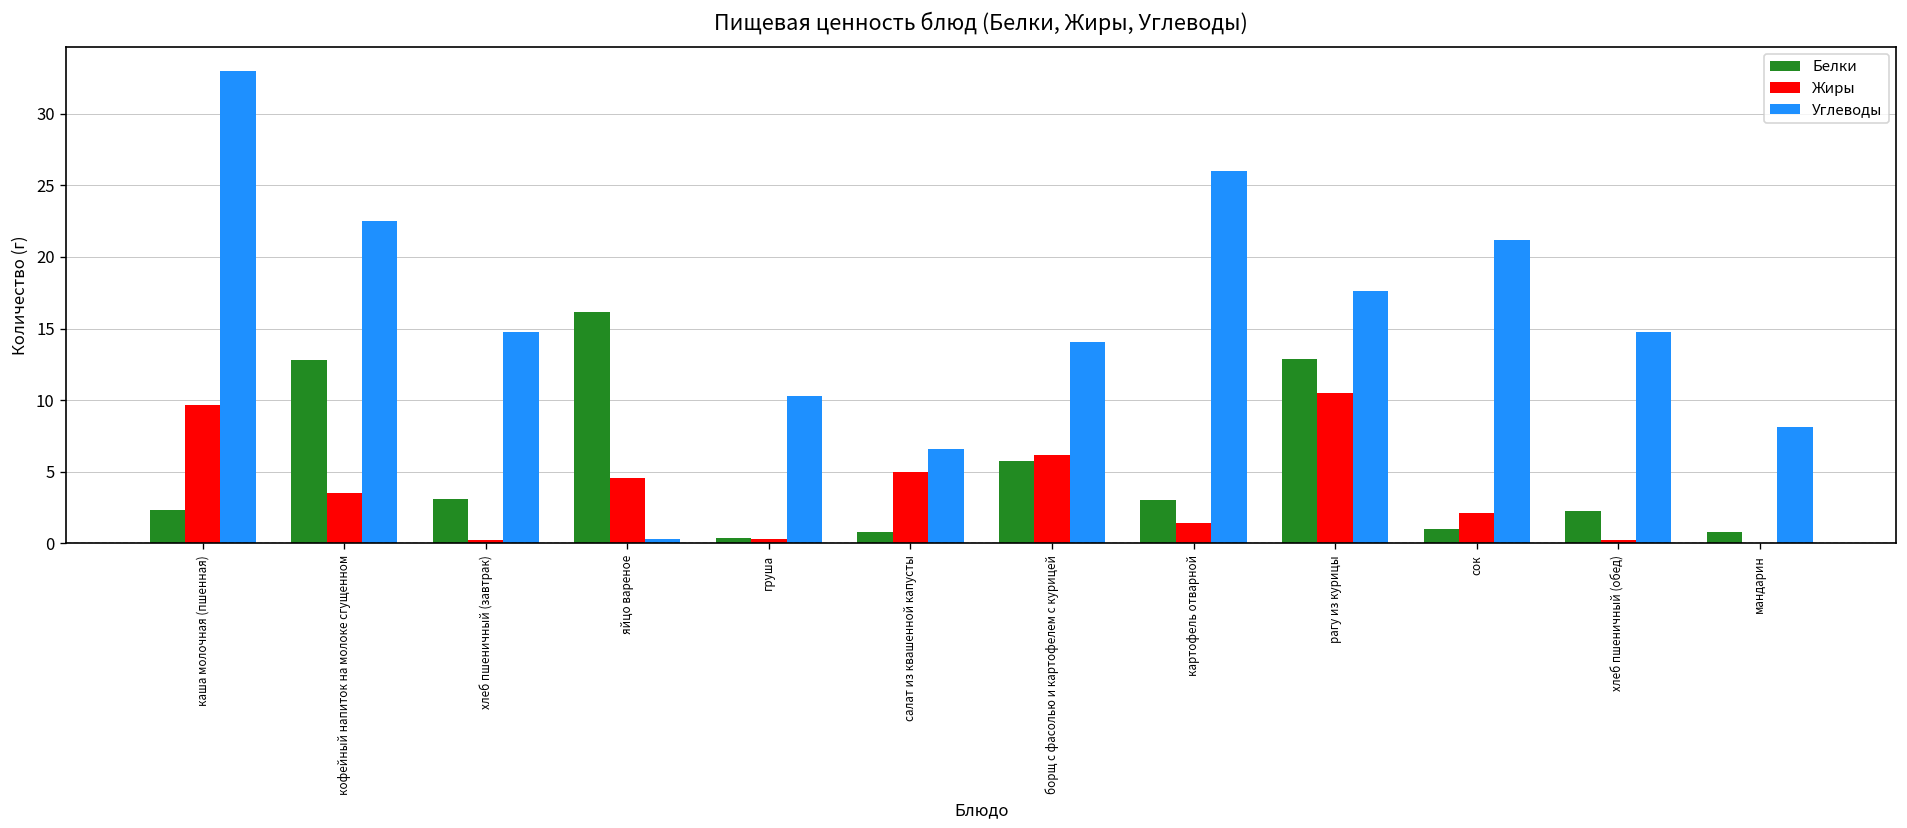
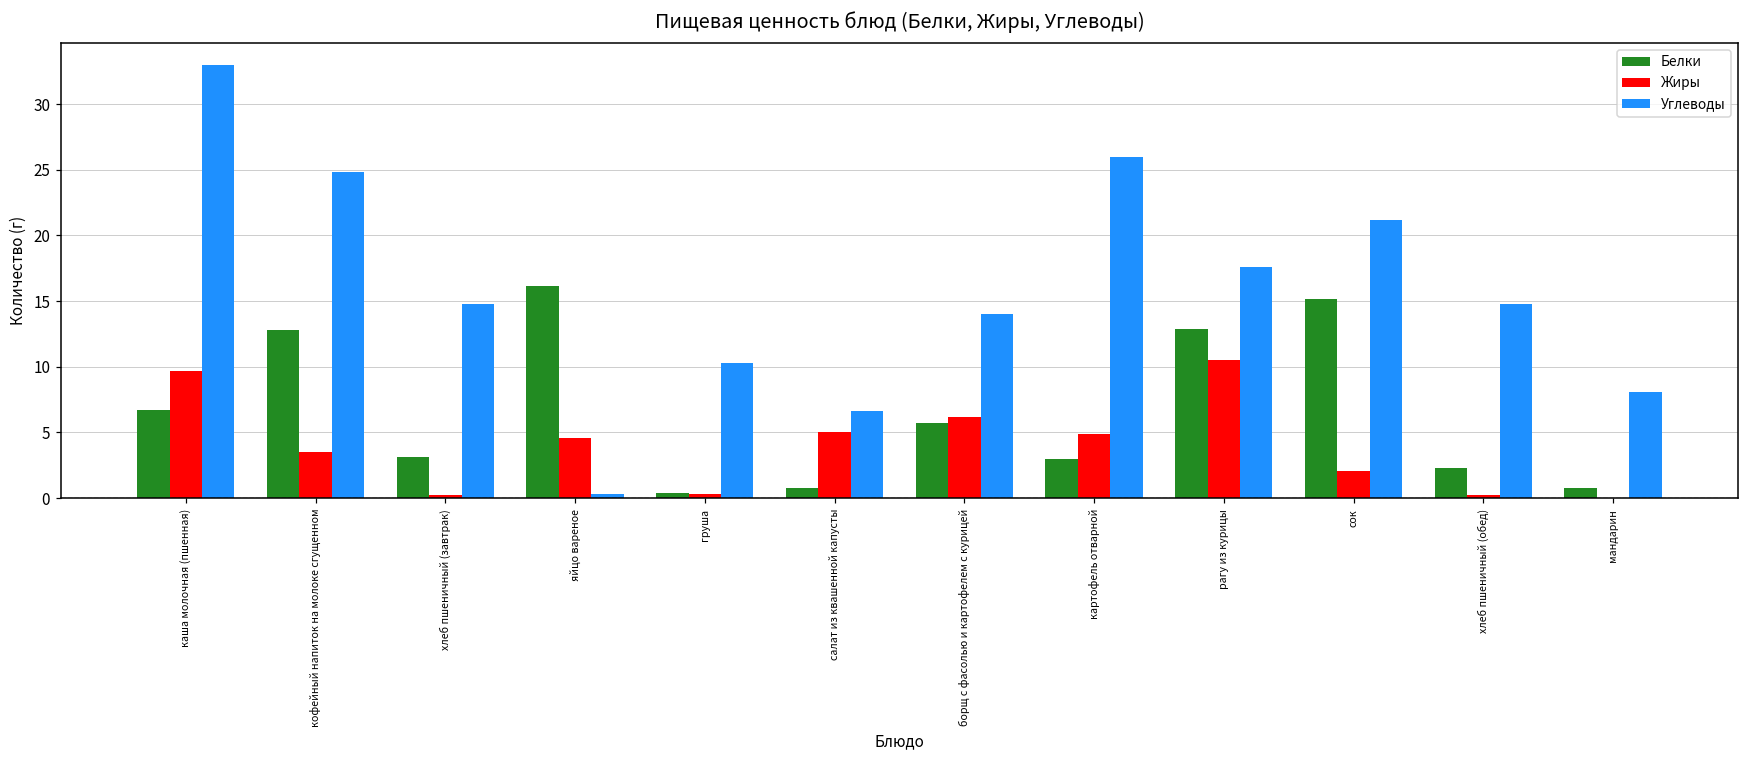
  {
    "Белки": {
-     "каша молочная (пшенная)": 2.3,
+     "каша молочная (пшенная)": 6.7,
      "кофейный напиток на молоке сгущенном": 12.8,
      "хлеб пшеничный (завтрак)": 3.1,
      "яйцо вареное": 16.2,
      "груша": 0.4,
      "салат из квашенной капусты": 0.8,
      "борщ с фасолью и картофелем с курицей": 5.7,
      "картофель отварной": 3.0,
      "рагу из курицы": 12.9,
-     "сок": 1.0,
+     "сок": 15.2,
      "хлеб пшеничный (обед)": 2.3,
      "мандарин": 0.8
    },
    "Жиры": {
      "каша молочная (пшенная)": 9.7,
      "кофейный напиток на молоке сгущенном": 3.5,
      "хлеб пшеничный (завтрак)": 0.2,
      "яйцо вареное": 4.6,
      "груша": 0.3,
      "салат из квашенной капусты": 5.0,
      "борщ с фасолью и картофелем с курицей": 6.2,
-     "картофель отварной": 1.4,
+     "картофель отварной": 4.9,
      "рагу из курицы": 10.5,
      "сок": 2.1,
      "хлеб пшеничный (обед)": 0.2,
      "мандарин": 0.0
    },
    "Углеводы": {
      "каша молочная (пшенная)": 33.0,
-     "кофейный напиток на молоке сгущенном": 22.5,
+     "кофейный напиток на молоке сгущенном": 24.8,
      "хлеб пшеничный (завтрак)": 14.8,
      "яйцо вареное": 0.3,
      "груша": 10.3,
      "салат из квашенной капусты": 6.6,
      "борщ с фасолью и картофелем с курицей": 14.0,
      "картофель отварной": 26.0,
      "рагу из курицы": 17.6,
      "сок": 21.2,
      "хлеб пшеничный (обед)": 14.8,
      "мандарин": 8.1
    }
  }
